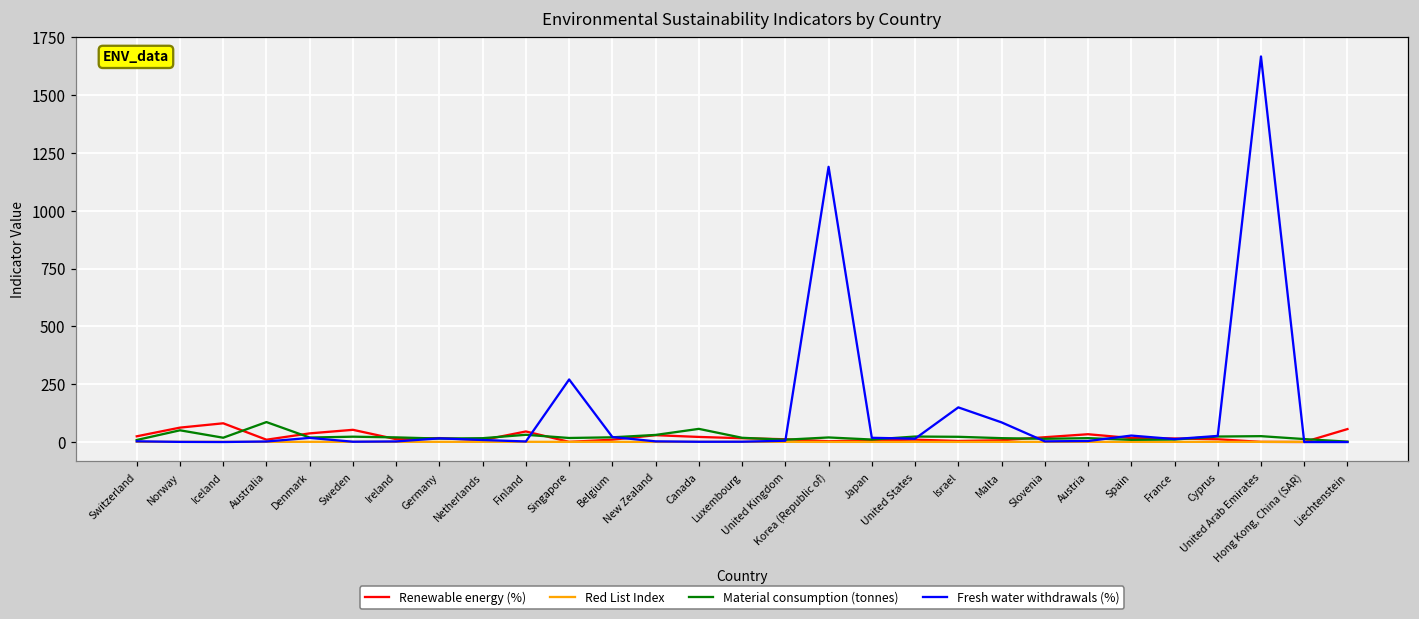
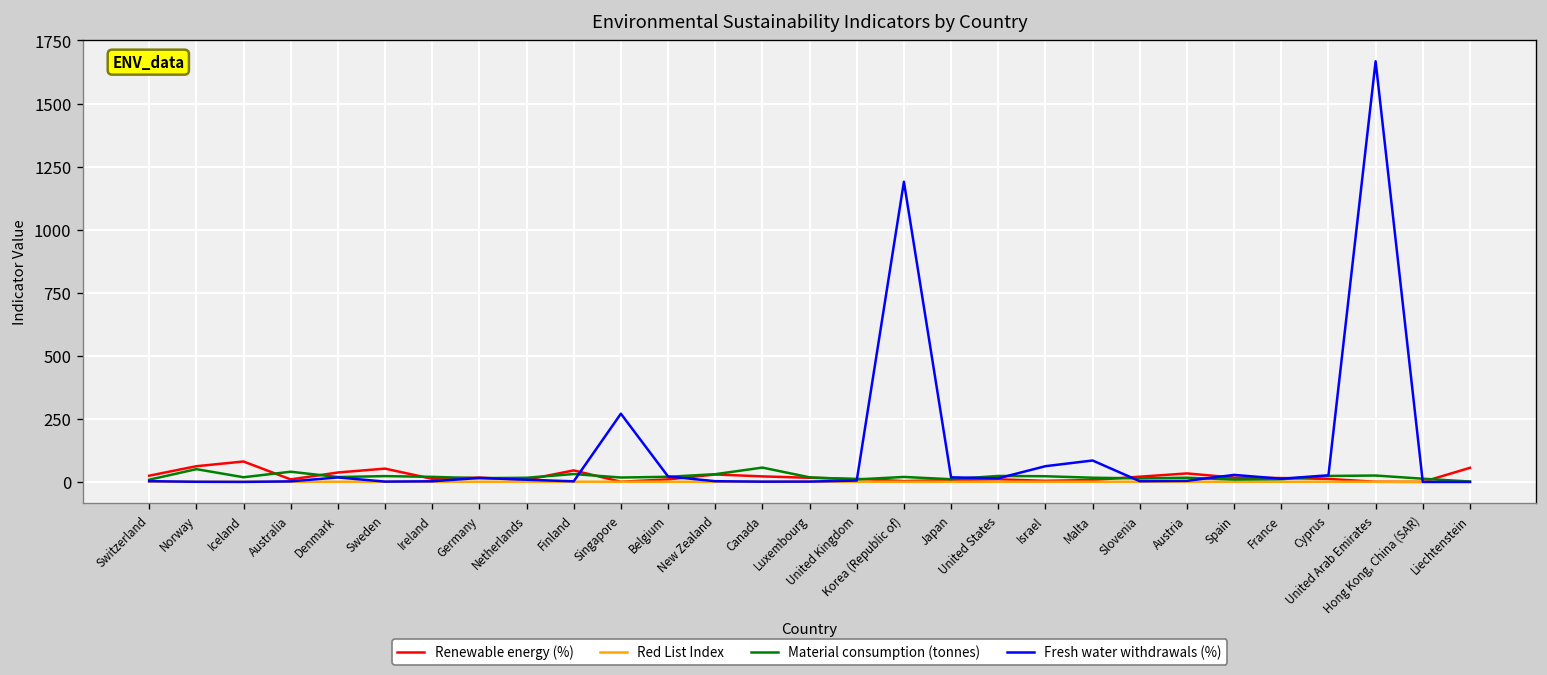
  {
    "Renewable energy (%)": {
      "Switzerland": 20,
      "Iceland": 80,
      "Denmark": 40,
      "Sweden": 50,
      "Finland": 50,
      "Canada": 20,
      "Austria": 30,
      "Liechtenstein": 60
    },
    "Red List Index": {
      "Denmark": 0,
      "Germany": 0
    },
    "Material consumption (tonnes)": {
      "Iceland": 20,
-     "Australia": 90,
+     "Australia": 40,
      "Sweden": 20,
      "Finland": 30,
      "Singapore": 20,
      "Canada": 60,
      "Korea (Republic of)": 20,
      "Israel": 20,
      "Austria": 20,
      "United Arab Emirates": 30
    },
    "Fresh water withdrawals (%)": {
      "Singapore": 270,
      "Korea (Republic of)": 1190,
-     "Israel": 150,
+     "Israel": 60,
      "Malta": 90,
      "United Arab Emirates": 1670
    }
  }
